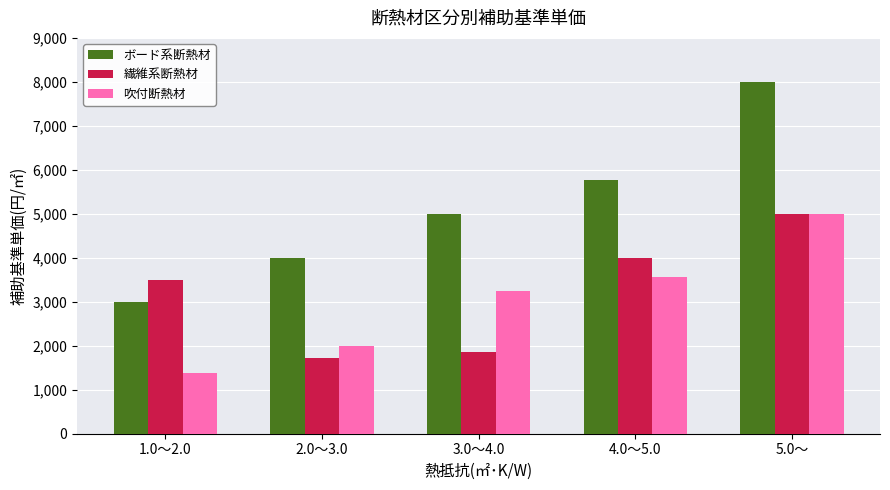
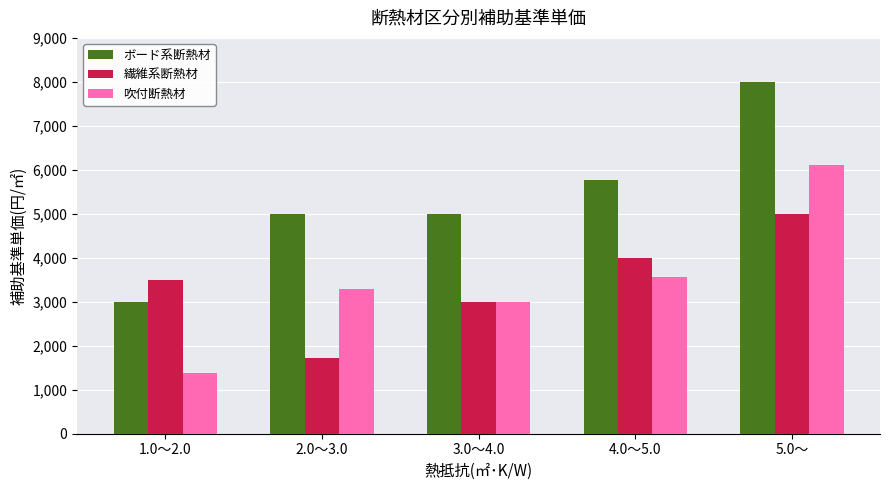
  {
    "ボード系断熱材": {
      "1.0～2.0": "3,000",
-     "2.0～3.0": "4,000",
+     "2.0～3.0": "5,000",
      "3.0～4.0": "5,000",
      "4.0～5.0": "5,800",
      "5.0～": "8,000"
    },
    "繊維系断熱材": {
      "1.0～2.0": "3,500",
      "2.0～3.0": "1,700",
-     "3.0～4.0": "1,900",
+     "3.0～4.0": "3,000",
      "4.0～5.0": "4,000",
      "5.0～": "5,000"
    },
    "吹付断熱材": {
      "1.0～2.0": "1,400",
-     "2.0～3.0": "2,000",
-     "3.0～4.0": "3,200",
+     "2.0～3.0": "3,300",
+     "3.0～4.0": "3,000",
      "4.0～5.0": "3,600",
-     "5.0～": "5,000"
+     "5.0～": "6,100"
    }
  }
